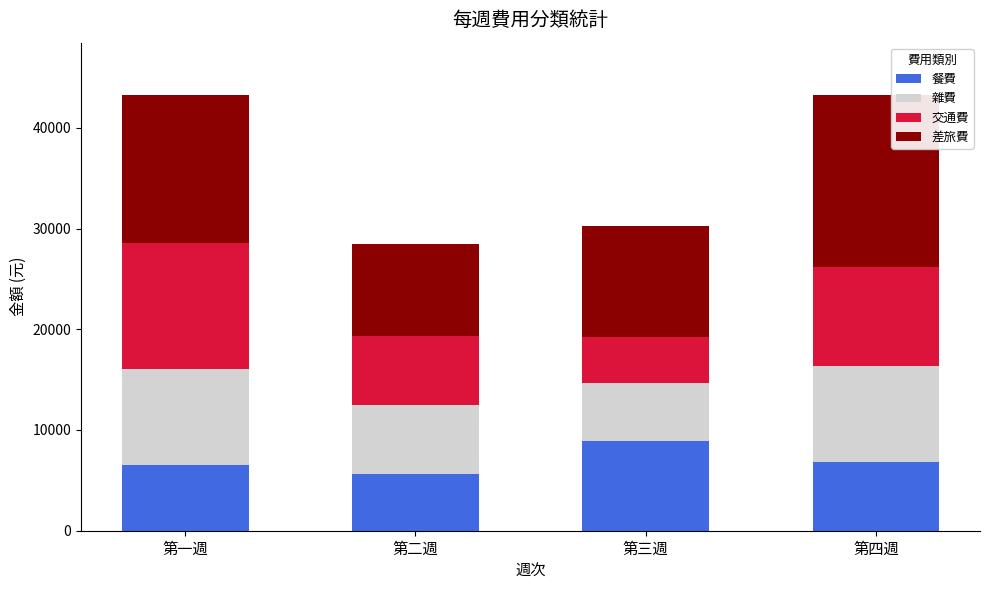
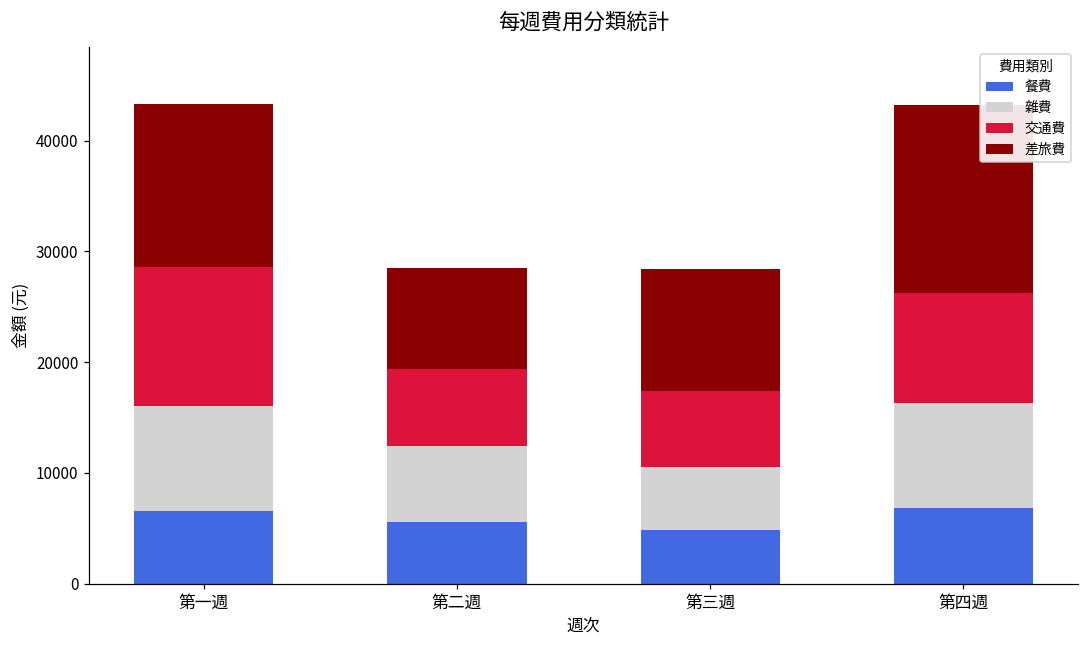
  {
    "餐費": {
      "第一週": 6600,
      "第二週": 5600,
-     "第三週": 8900,
+     "第三週": 4900,
      "第四週": 6800
    },
    "雜費": {
      "第一週": 9500,
      "第二週": 6900,
      "第三週": 5700,
      "第四週": 9500
    },
    "交通費": {
      "第一週": 12500,
      "第二週": 6900,
-     "第三週": 4600,
+     "第三週": 6900,
      "第四週": 9900
    },
    "差旅費": {
      "第一週": 14700,
      "第二週": 9100,
      "第三週": 11000,
      "第四週": 17000
    }
  }
